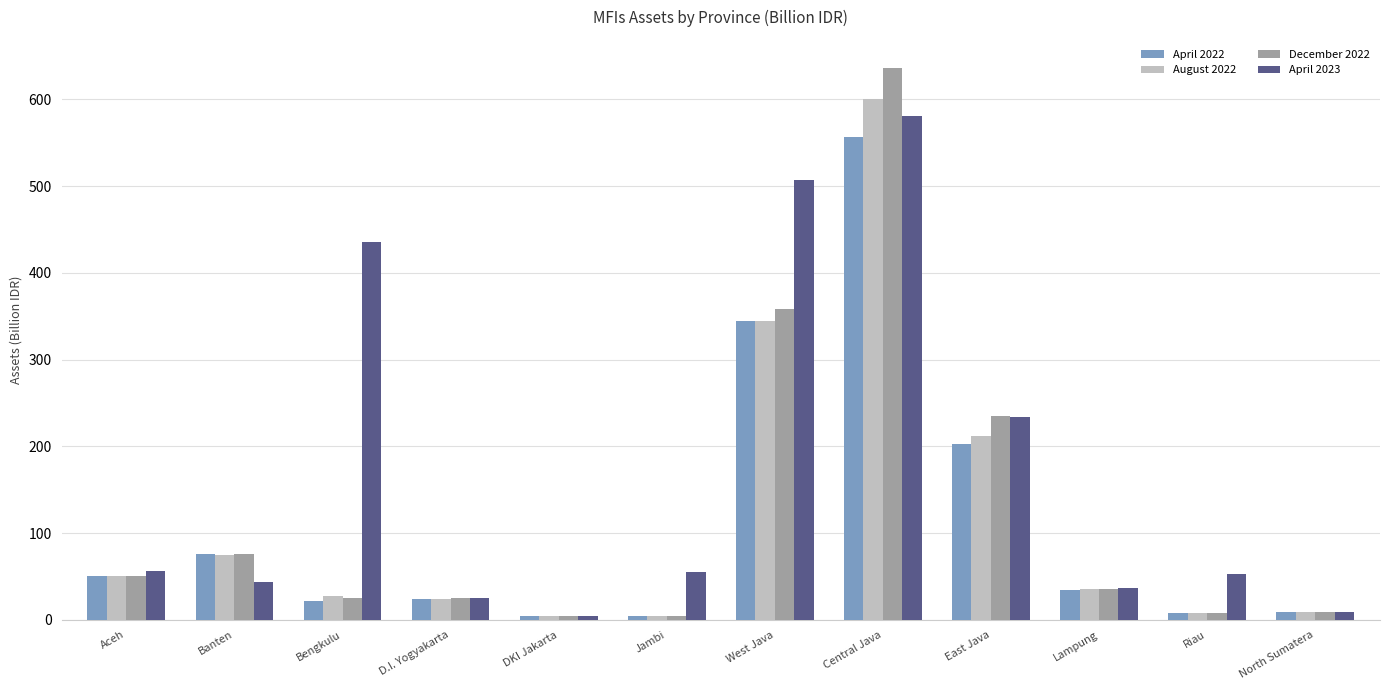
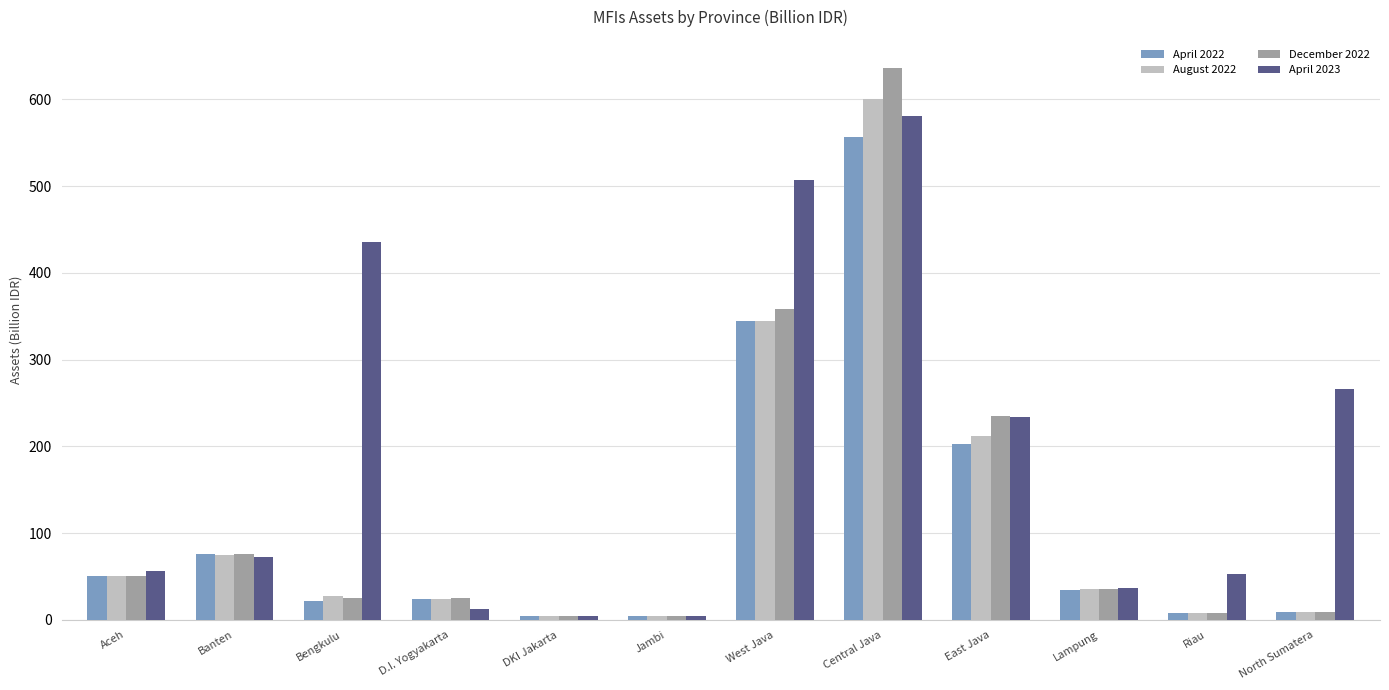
  {
    "April 2023": {
      "Aceh": 60,
-     "Banten": 40,
+     "Banten": 70,
      "Bengkulu": 440,
-     "D.I. Yogyakarta": 30,
+     "D.I. Yogyakarta": 10,
      "DKI Jakarta": 0,
-     "Jambi": 60,
+     "Jambi": 0,
      "West Java": 510,
      "Central Java": 580,
      "East Java": 230,
      "Lampung": 40,
      "Riau": 50,
-     "North Sumatera": 10
+     "North Sumatera": 270
    }
  }
